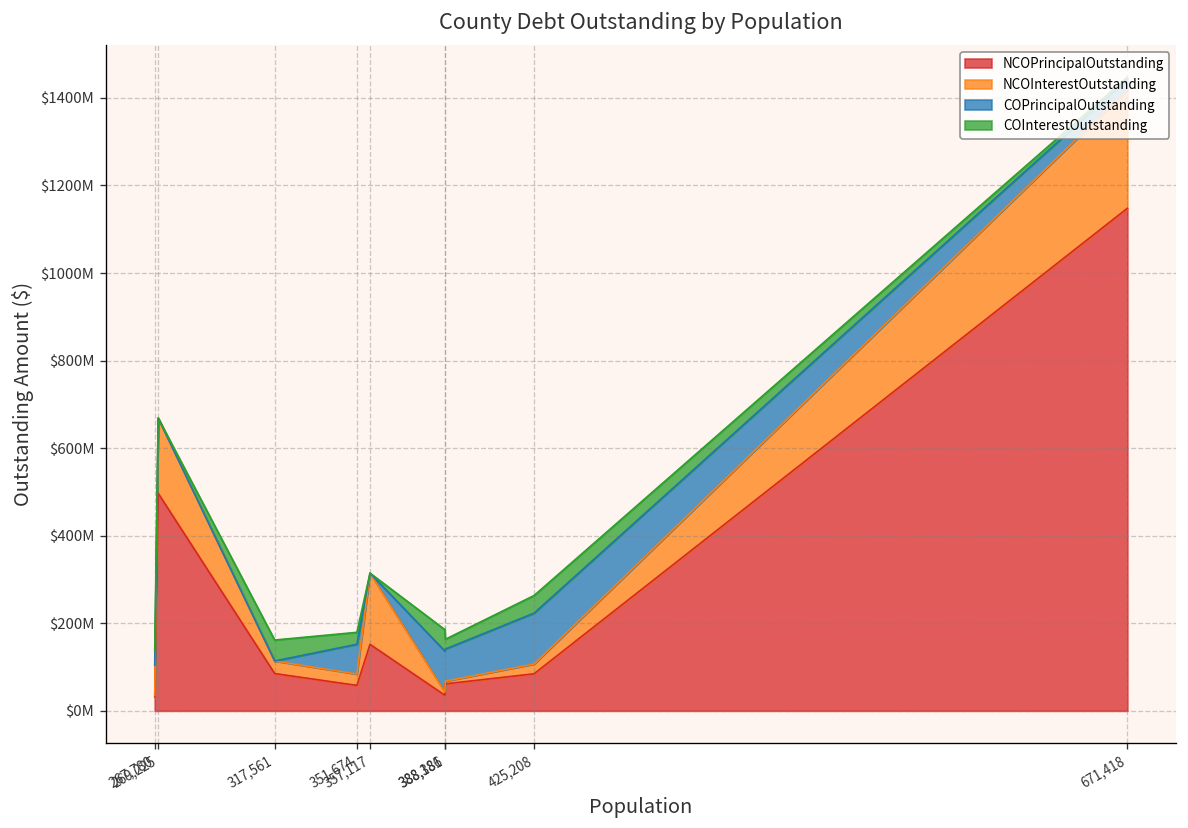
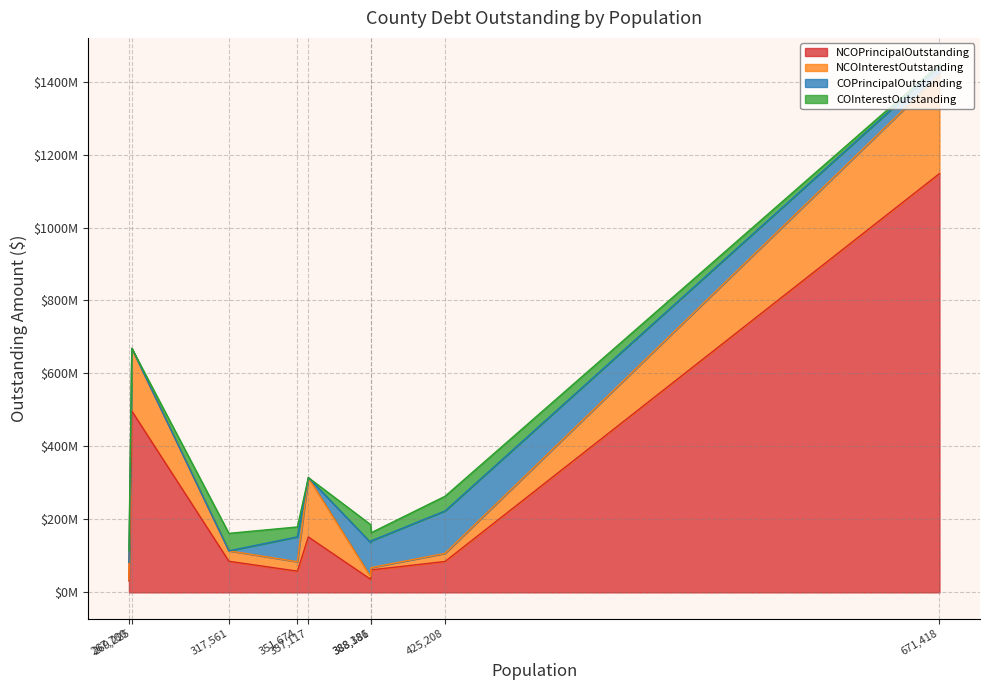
  {
    "NCOPrincipalOutstanding": {
      "269,225": "$500000000",
      "317,561": "$90000000",
      "351,674": "$60000000",
      "357,117": "$150000000",
      "388,181": "$40000000",
      "425,208": "$80000000",
      "671,418": "$1150000000"
    },
    "NCOInterestOutstanding": {
      "351,674": "$30000000",
      "388,181": "$10000000",
      "425,208": "$20000000"
    },
    "COPrincipalOutstanding": {
-     "267,780": "$70000000",
+     "267,780": "$50000000",
      "351,674": "$70000000",
      "388,181": "$90000000",
      "388,386": "$70000000",
      "425,208": "$120000000"
    },
    "COInterestOutstanding": {
      "267,780": "$30000000",
      "317,561": "$50000000",
      "351,674": "$30000000",
      "388,181": "$50000000",
      "388,386": "$20000000",
      "425,208": "$40000000"
    }
  }
